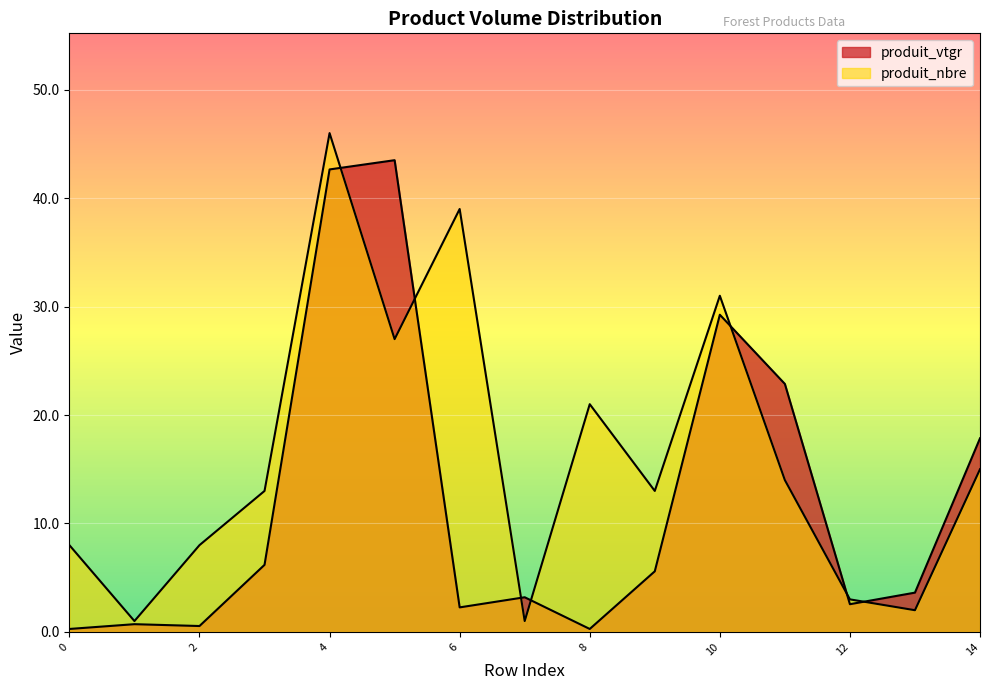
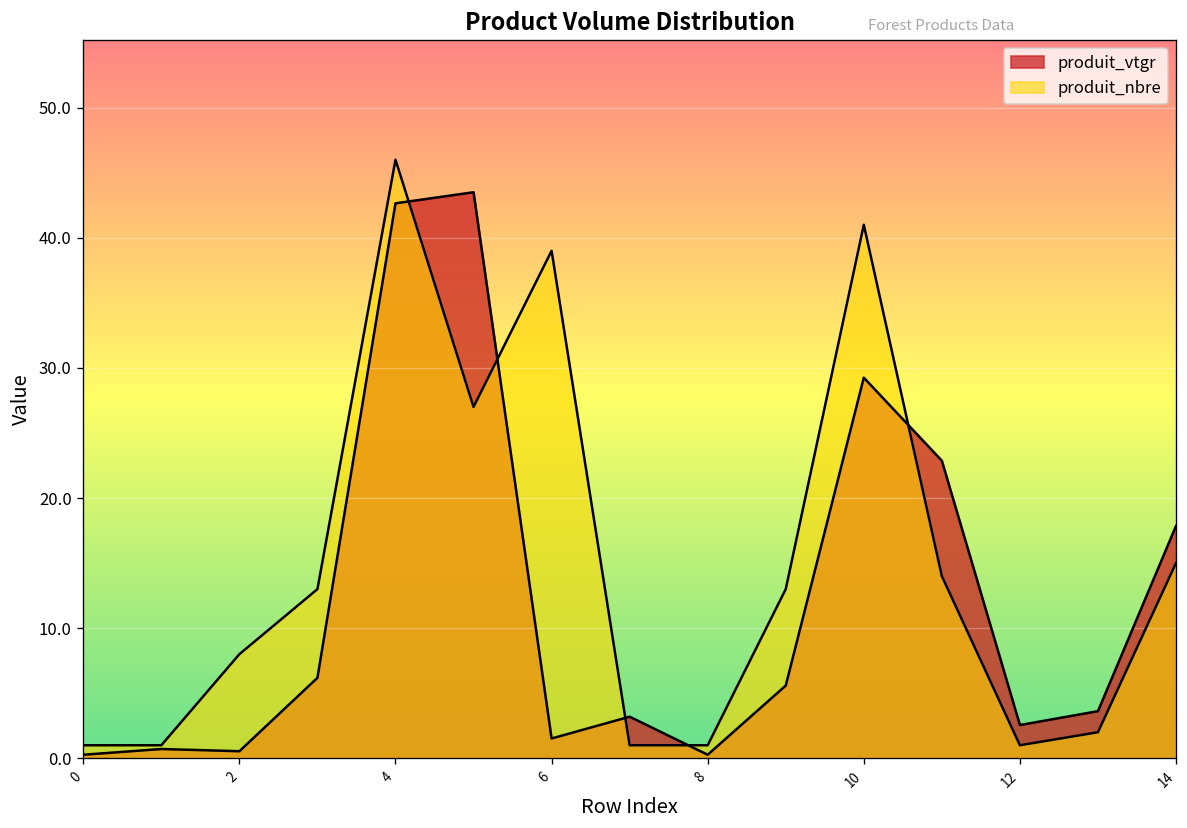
  {
    "produit_vtgr": {
      "0": 0.3,
      "2": 0.5,
      "4": 42.6,
-     "6": 2.3,
+     "6": 1.5,
      "8": 0.3,
      "10": 29.3,
      "12": 2.6,
      "14": 17.9
    },
    "produit_nbre": {
-     "0": 8,
+     "0": 1,
      "2": 8,
      "4": 46,
      "6": 39,
-     "8": 21,
-     "10": 31,
-     "12": 3,
+     "8": 1,
+     "10": 41,
+     "12": 1,
      "14": 15
    }
  }
